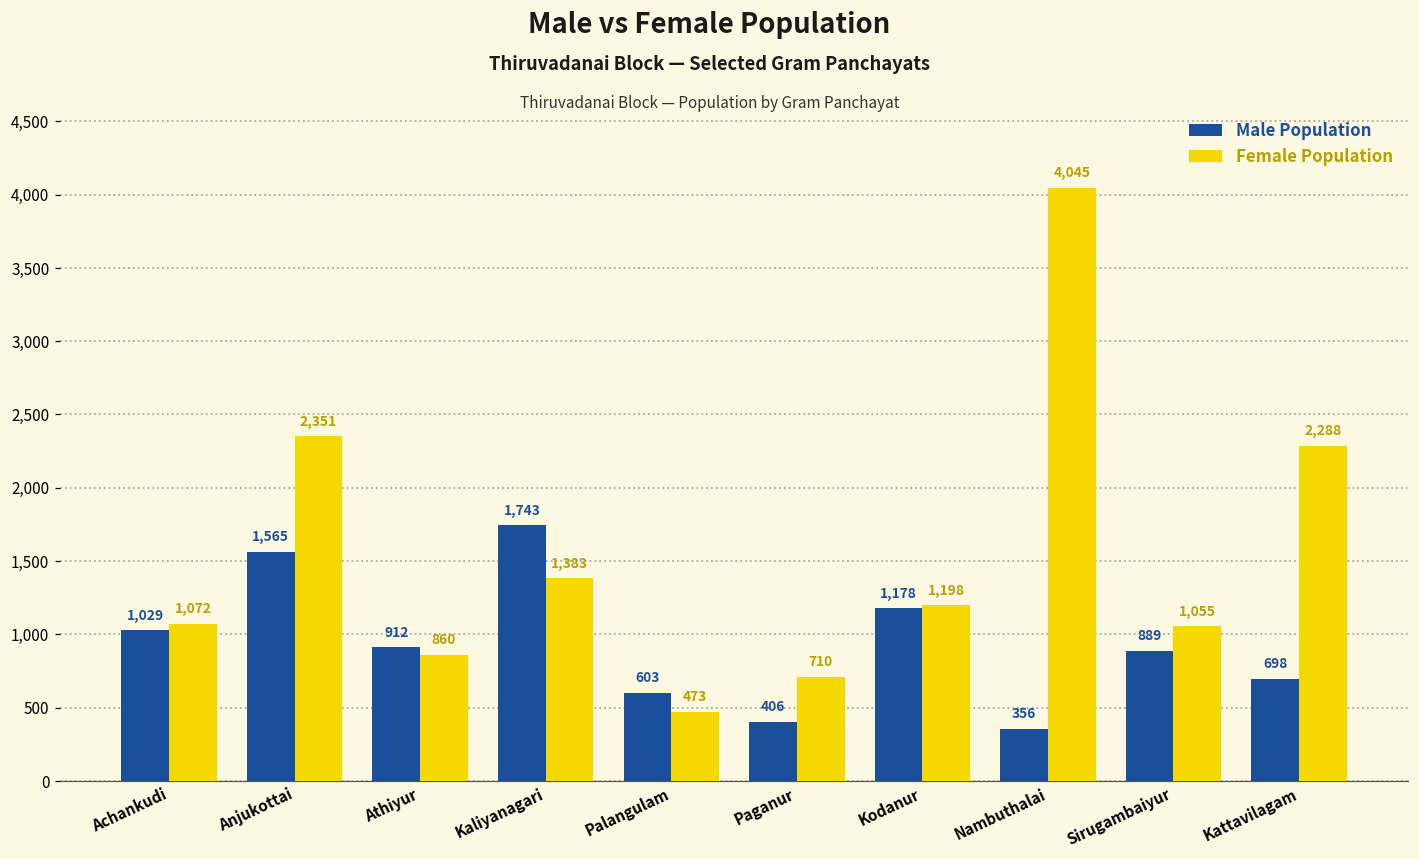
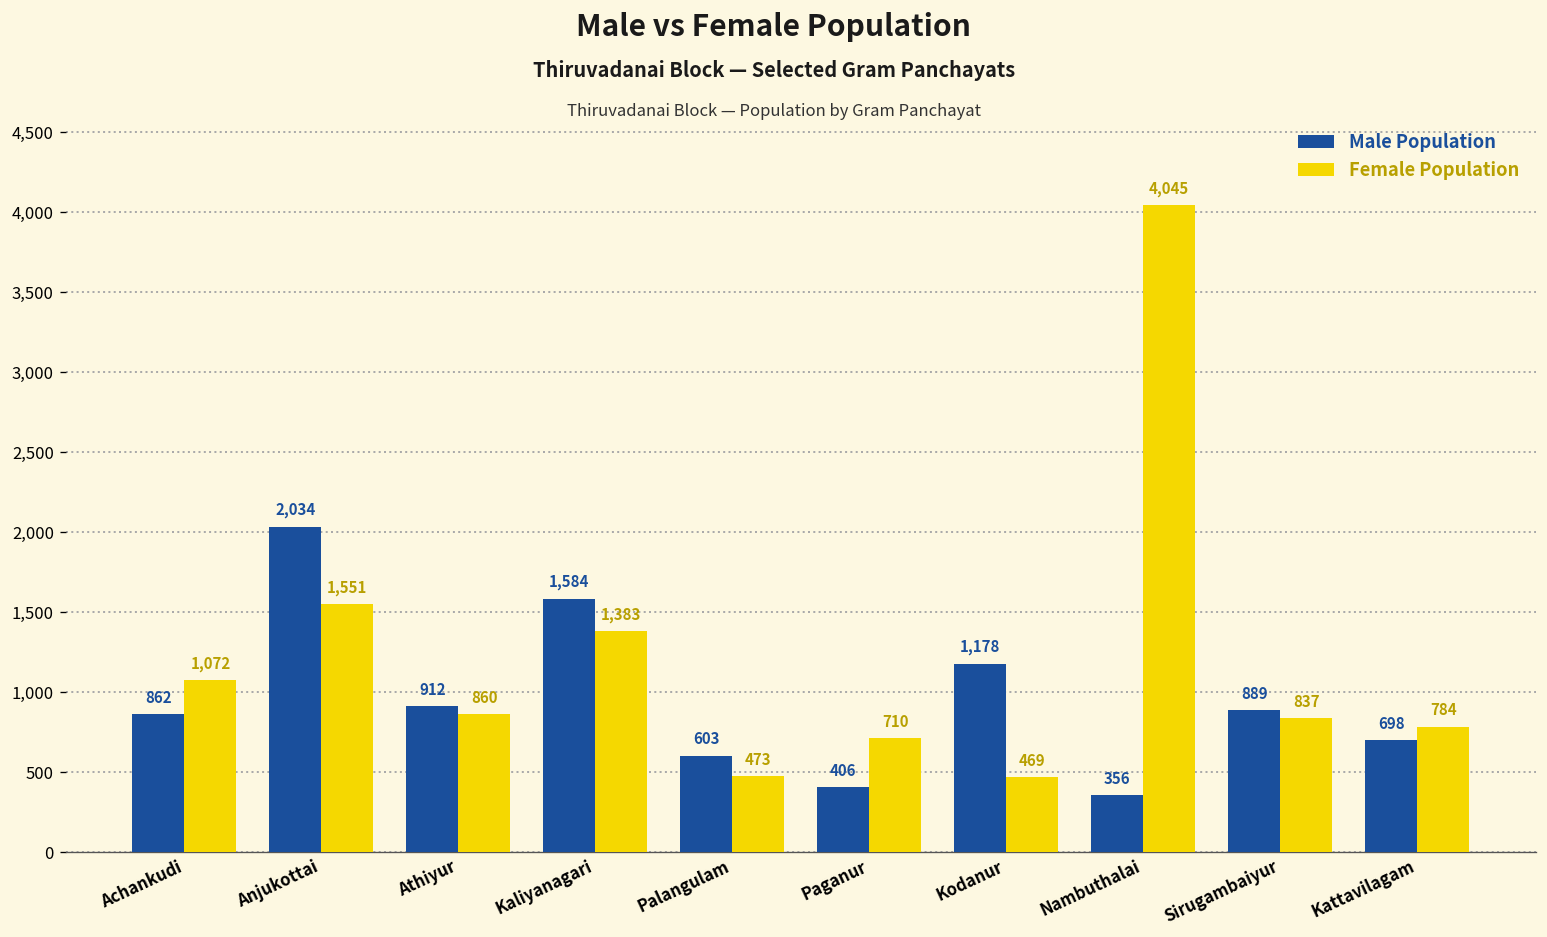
  {
    "Male Population": {
-     "Achankudi": "1,029",
-     "Anjukottai": "1,565",
+     "Achankudi": "862",
+     "Anjukottai": "2,034",
      "Athiyur": "912",
-     "Kaliyanagari": "1,743",
+     "Kaliyanagari": "1,584",
      "Palangulam": "603",
      "Paganur": "406",
      "Kodanur": "1,178",
      "Nambuthalai": "356",
      "Sirugambaiyur": "889",
      "Kattavilagam": "698"
    },
    "Female Population": {
      "Achankudi": "1,072",
-     "Anjukottai": "2,351",
+     "Anjukottai": "1,551",
      "Athiyur": "860",
      "Kaliyanagari": "1,383",
      "Palangulam": "473",
      "Paganur": "710",
-     "Kodanur": "1,198",
+     "Kodanur": "469",
      "Nambuthalai": "4,045",
-     "Sirugambaiyur": "1,055",
-     "Kattavilagam": "2,288"
+     "Sirugambaiyur": "837",
+     "Kattavilagam": "784"
    }
  }
